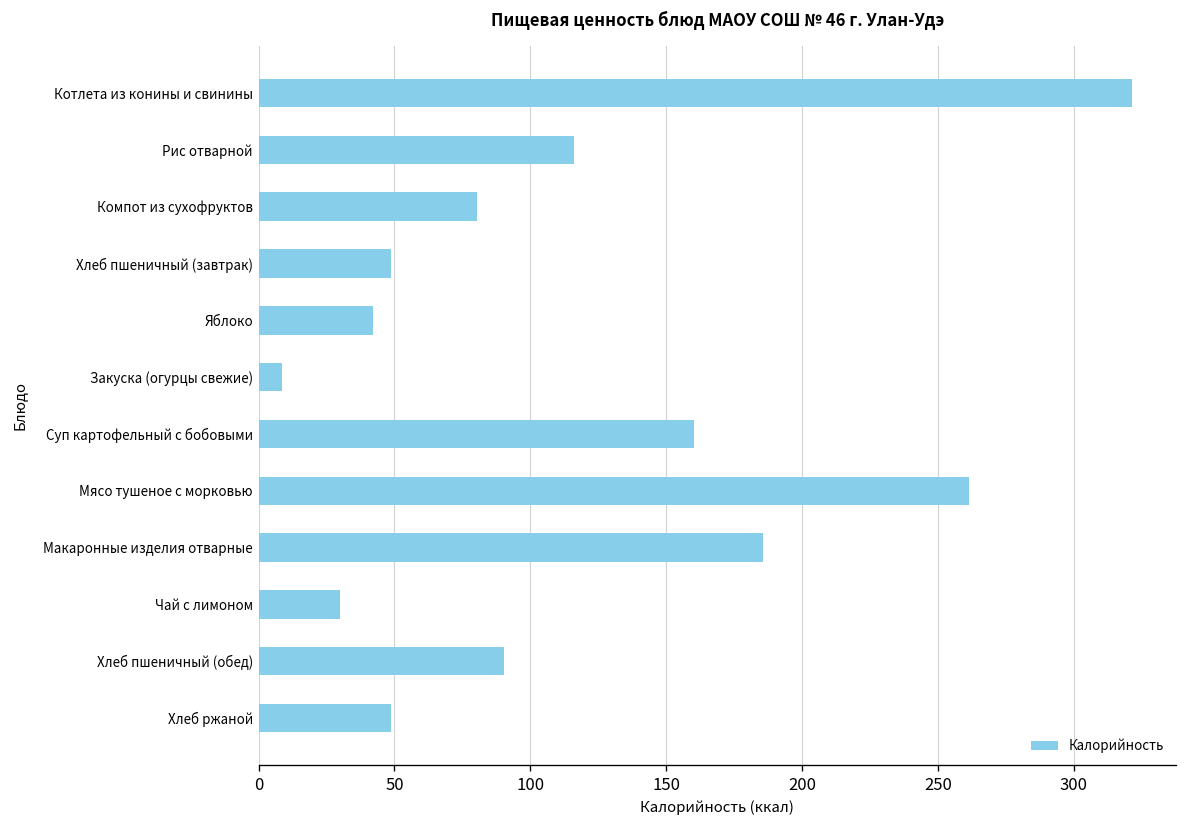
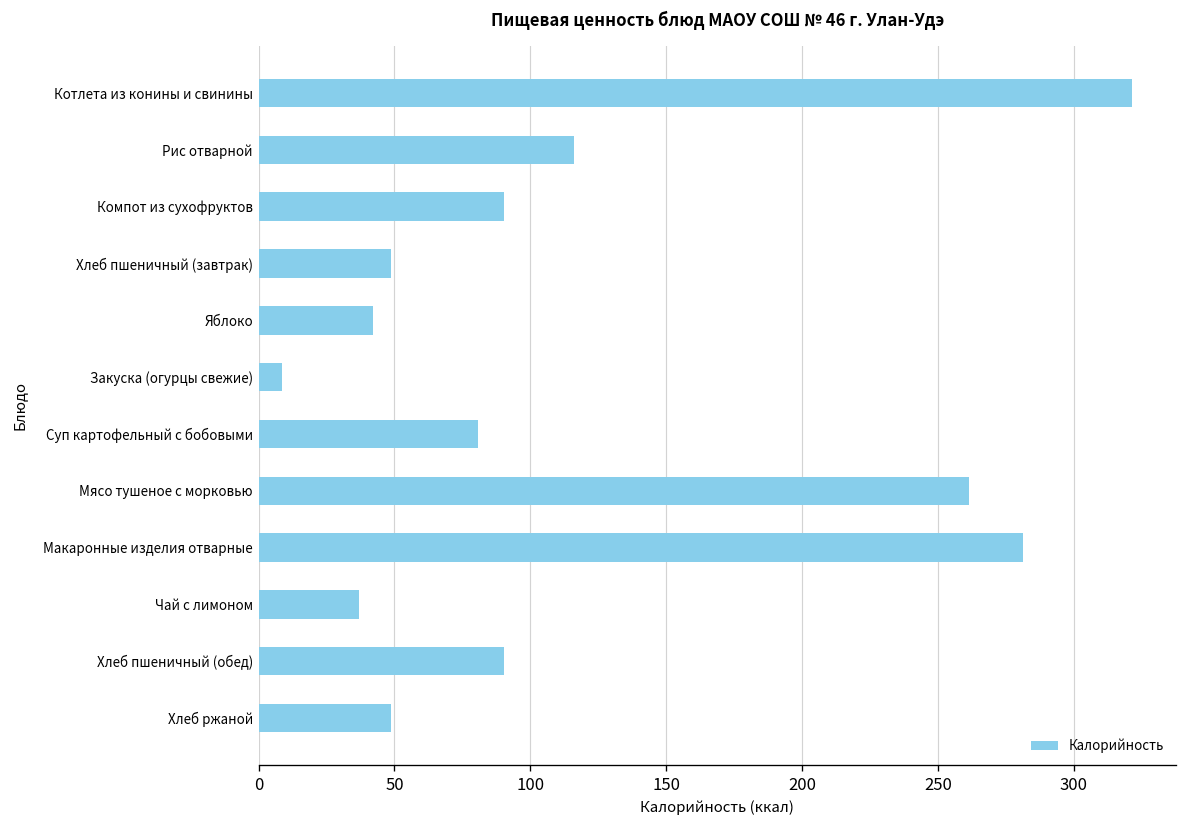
  {
    "Котлета из конины и свинины": 322,
    "Рис отварной": 116,
-   "Компот из сухофруктов": 80,
+   "Компот из сухофруктов": 90,
    "Хлеб пшеничный (завтрак)": 49,
    "Яблоко": 42,
    "Закуска (огурцы свежие)": 8,
-   "Суп картофельный с бобовыми": 160,
+   "Суп картофельный с бобовыми": 81,
    "Мясо тушеное с морковью": 261,
-   "Макаронные изделия отварные": 185,
-   "Чай с лимоном": 30,
+   "Макаронные изделия отварные": 281,
+   "Чай с лимоном": 37,
    "Хлеб пшеничный (обед)": 90,
    "Хлеб ржаной": 49
  }
